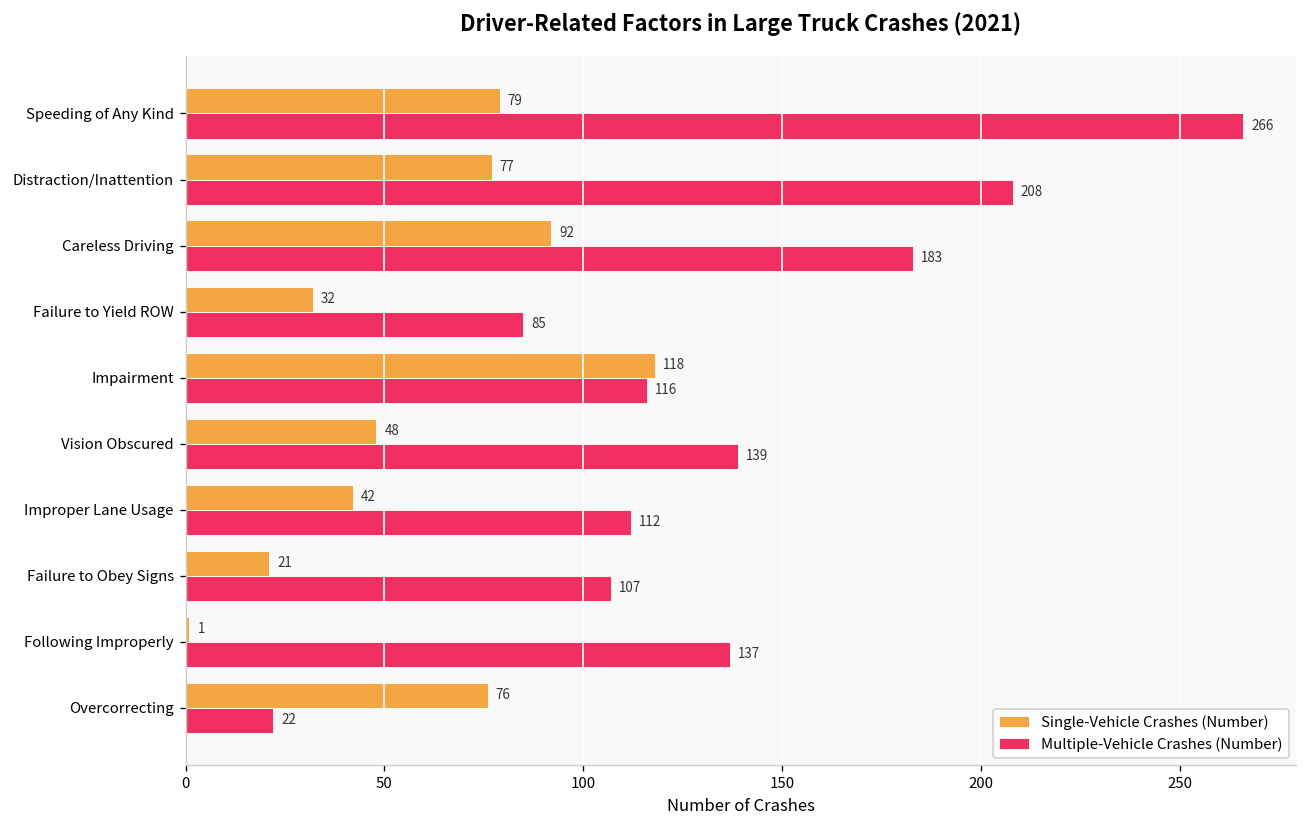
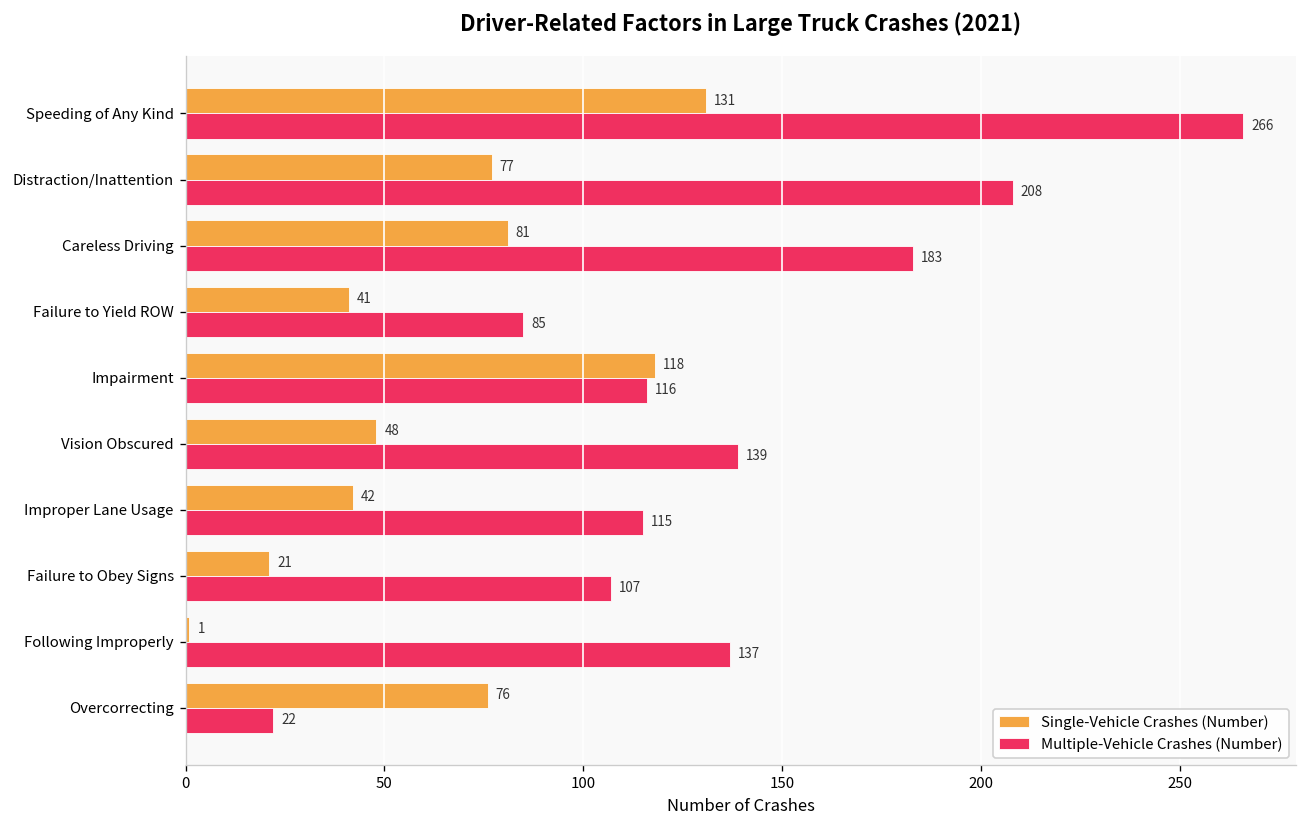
  {
    "Single-Vehicle Crashes (Number)": {
-     "Speeding of Any Kind": 79,
+     "Speeding of Any Kind": 131,
      "Distraction/Inattention": 77,
-     "Careless Driving": 92,
-     "Failure to Yield ROW": 32,
+     "Careless Driving": 81,
+     "Failure to Yield ROW": 41,
      "Impairment": 118,
      "Vision Obscured": 48,
      "Improper Lane Usage": 42,
      "Failure to Obey Signs": 21,
      "Following Improperly": 1,
      "Overcorrecting": 76
    },
    "Multiple-Vehicle Crashes (Number)": {
      "Speeding of Any Kind": 266,
      "Distraction/Inattention": 208,
      "Careless Driving": 183,
      "Failure to Yield ROW": 85,
      "Impairment": 116,
      "Vision Obscured": 139,
-     "Improper Lane Usage": 112,
+     "Improper Lane Usage": 115,
      "Failure to Obey Signs": 107,
      "Following Improperly": 137,
      "Overcorrecting": 22
    }
  }
